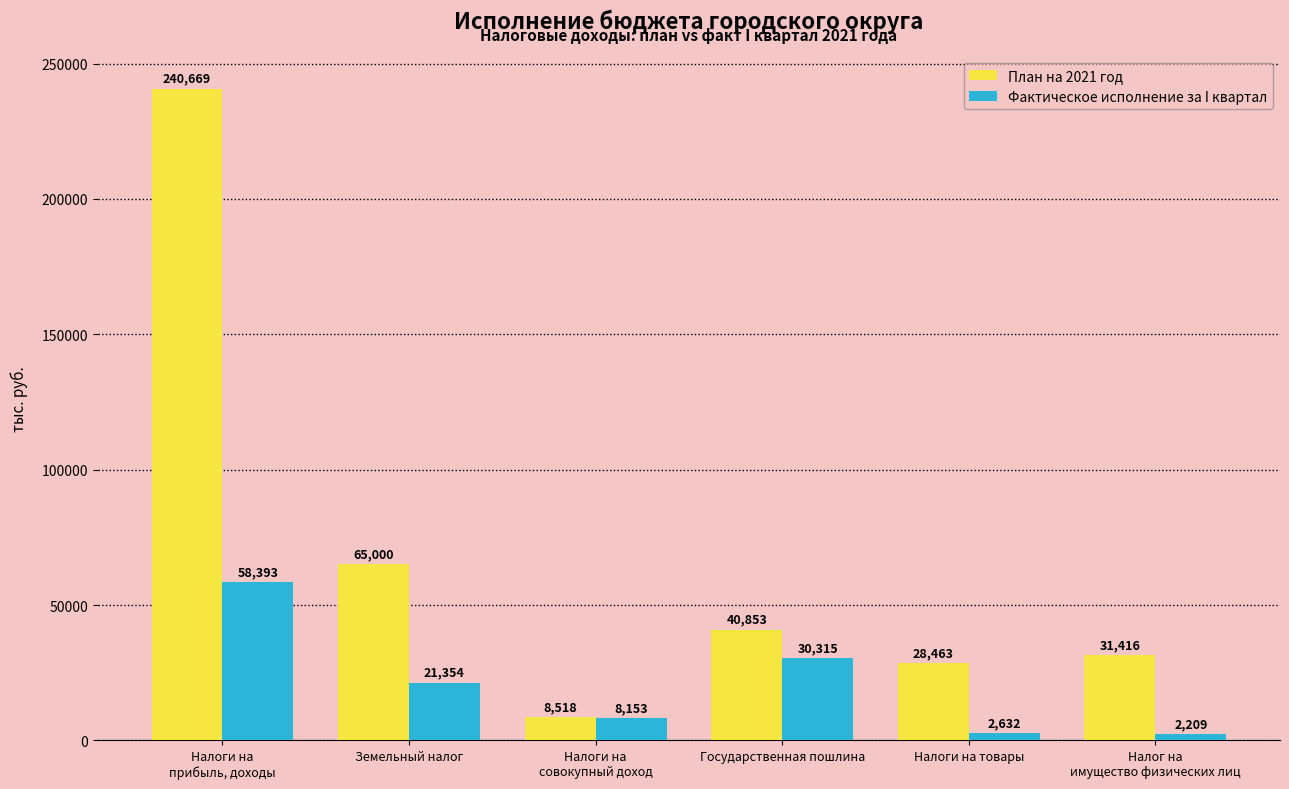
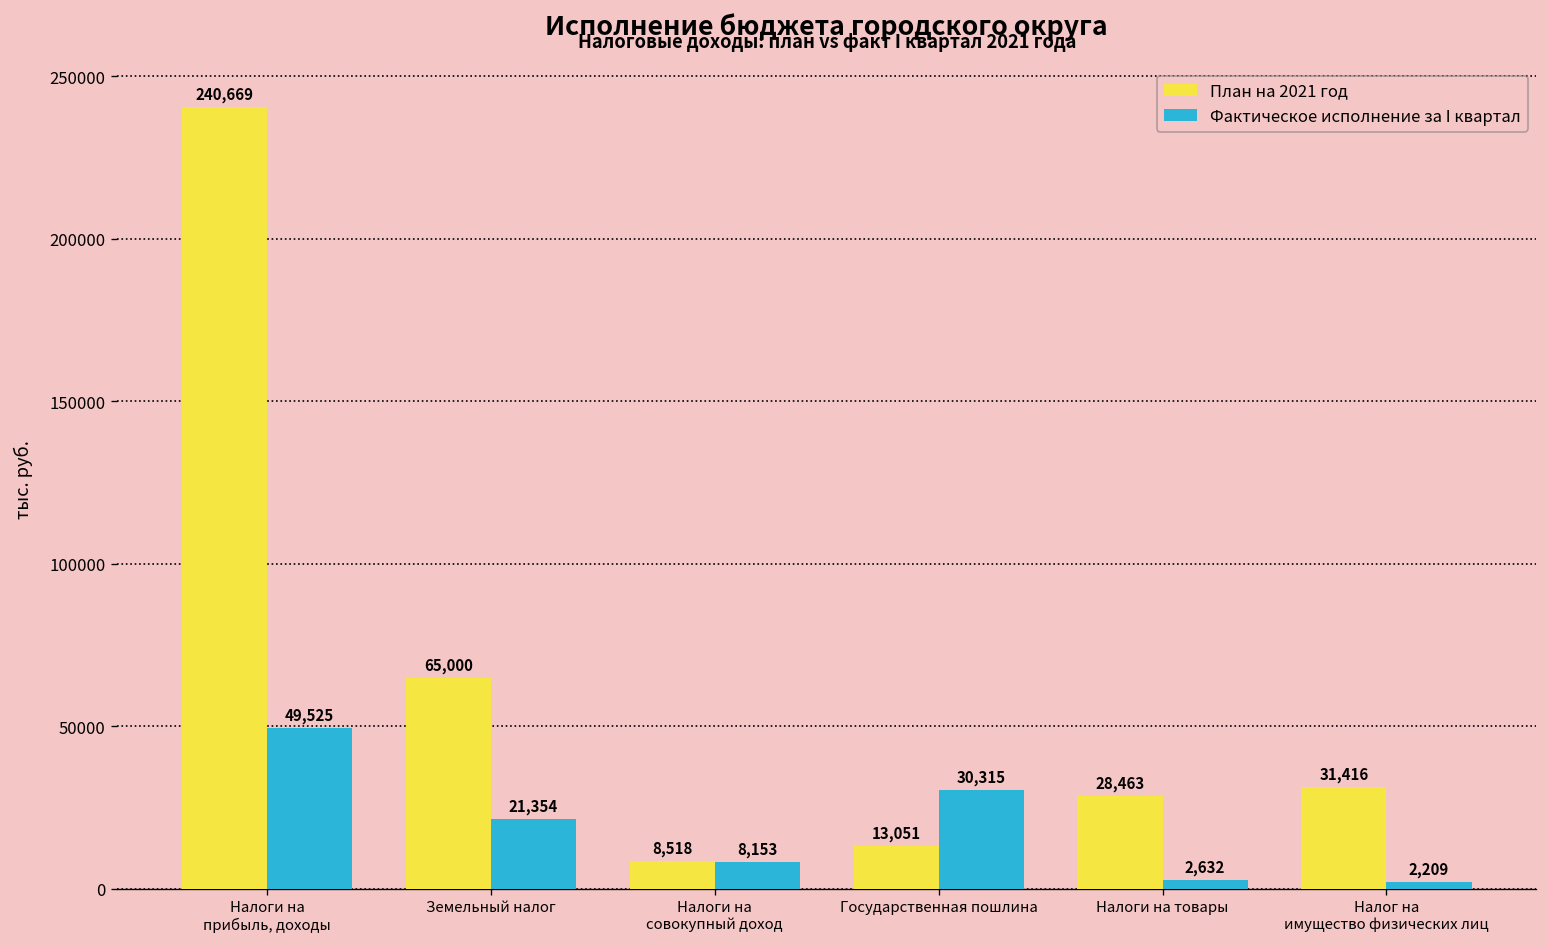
  {
    "План на 2021 год": {
      "Налоги на прибыль, доходы": "240,669",
      "Земельный налог": "65,000",
      "Налоги на совокупный доход": "8,518",
-     "Государственная пошлина": "40,853",
+     "Государственная пошлина": "13,051",
      "Налоги на товары": "28,463",
      "Налог на имущество физических лиц": "31,416"
    },
    "Фактическое исполнение за I квартал": {
-     "Налоги на прибыль, доходы": "58,393",
+     "Налоги на прибыль, доходы": "49,525",
      "Земельный налог": "21,354",
      "Налоги на совокупный доход": "8,153",
      "Государственная пошлина": "30,315",
      "Налоги на товары": "2,632",
      "Налог на имущество физических лиц": "2,209"
    }
  }
